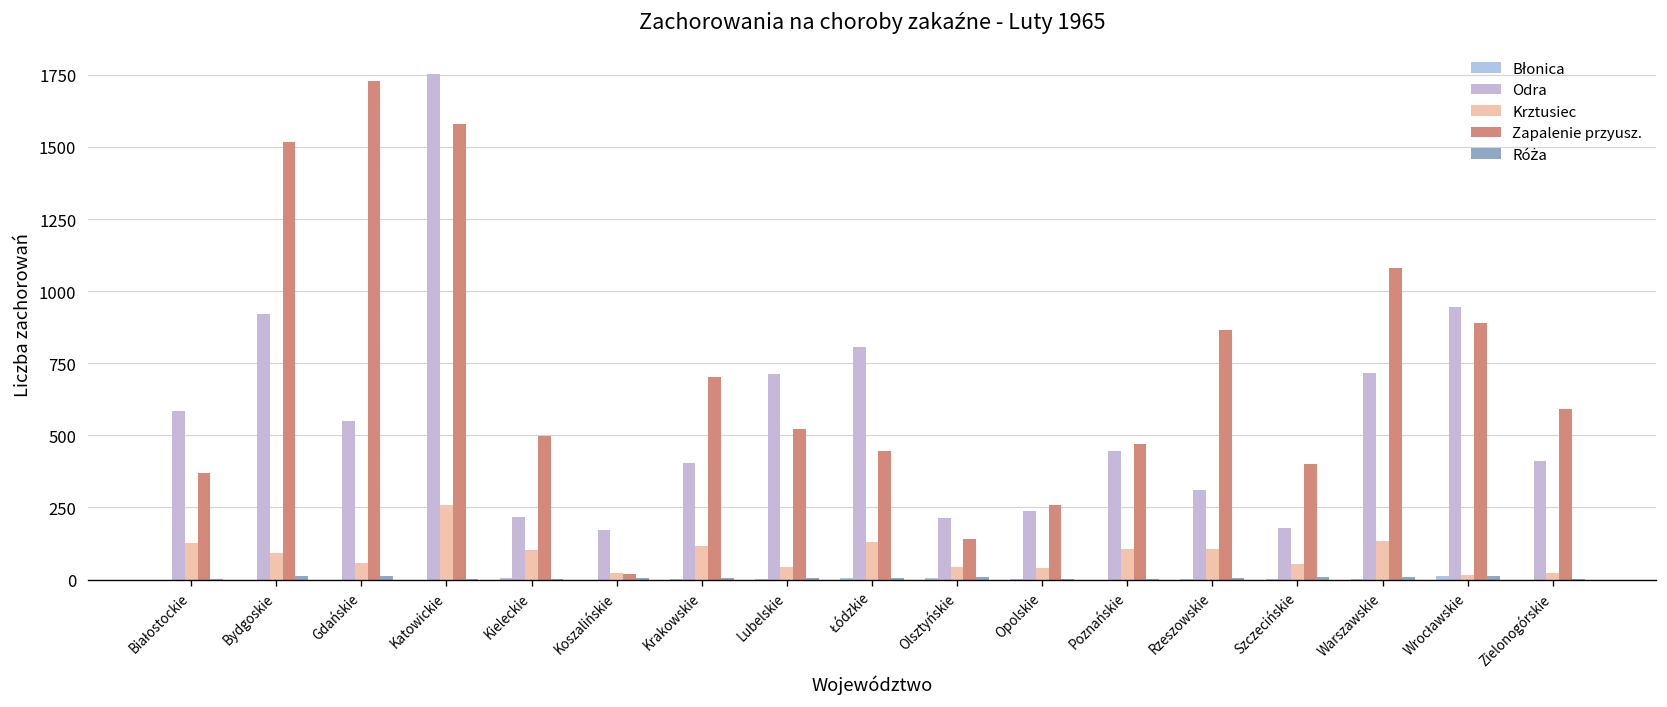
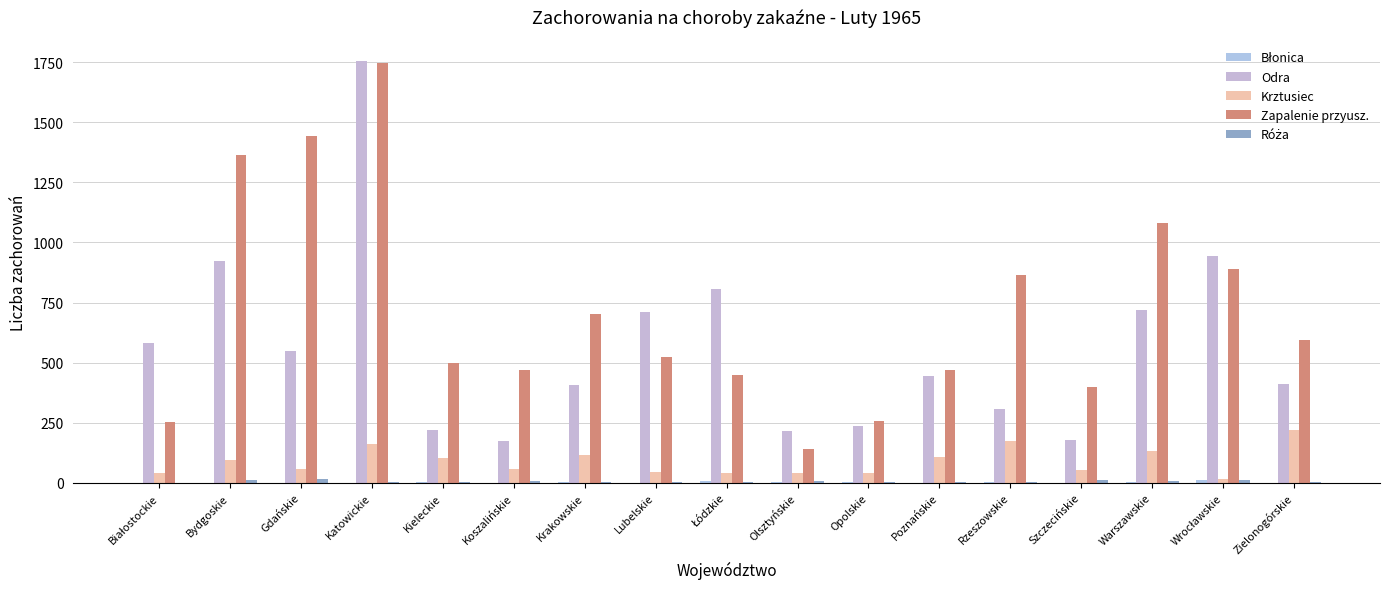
  {
    "Krztusiec": {
-     "Białostockie": 130,
+     "Białostockie": 40,
      "Bydgoskie": 90,
      "Gdańskie": 60,
-     "Katowickie": 260,
+     "Katowickie": 160,
      "Kieleckie": 100,
-     "Koszalińskie": 20,
+     "Koszalińskie": 60,
      "Krakowskie": 120,
      "Lubelskie": 40,
-     "Łódzkie": 130,
+     "Łódzkie": 40,
      "Olsztyńskie": 40,
      "Opolskie": 40,
      "Poznańskie": 110,
-     "Rzeszowskie": 110,
+     "Rzeszowskie": 170,
      "Szczecińskie": 60,
      "Warszawskie": 130,
      "Wrocławskie": 20,
-     "Zielonogórskie": 20
+     "Zielonogórskie": 220
    },
    "Zapalenie przyusz.": {
-     "Białostockie": 370,
-     "Bydgoskie": 1520,
-     "Gdańskie": 1730,
-     "Katowickie": 1580,
+     "Białostockie": 250,
+     "Bydgoskie": 1370,
+     "Gdańskie": 1440,
+     "Katowickie": 1750,
      "Kieleckie": 500,
-     "Koszalińskie": 20,
+     "Koszalińskie": 470,
      "Krakowskie": 700,
      "Lubelskie": 520,
      "Łódzkie": 450,
      "Olsztyńskie": 140,
      "Opolskie": 260,
      "Poznańskie": 470,
      "Rzeszowskie": 870,
      "Szczecińskie": 400,
      "Warszawskie": 1080,
      "Wrocławskie": 890,
      "Zielonogórskie": 590
    }
  }
